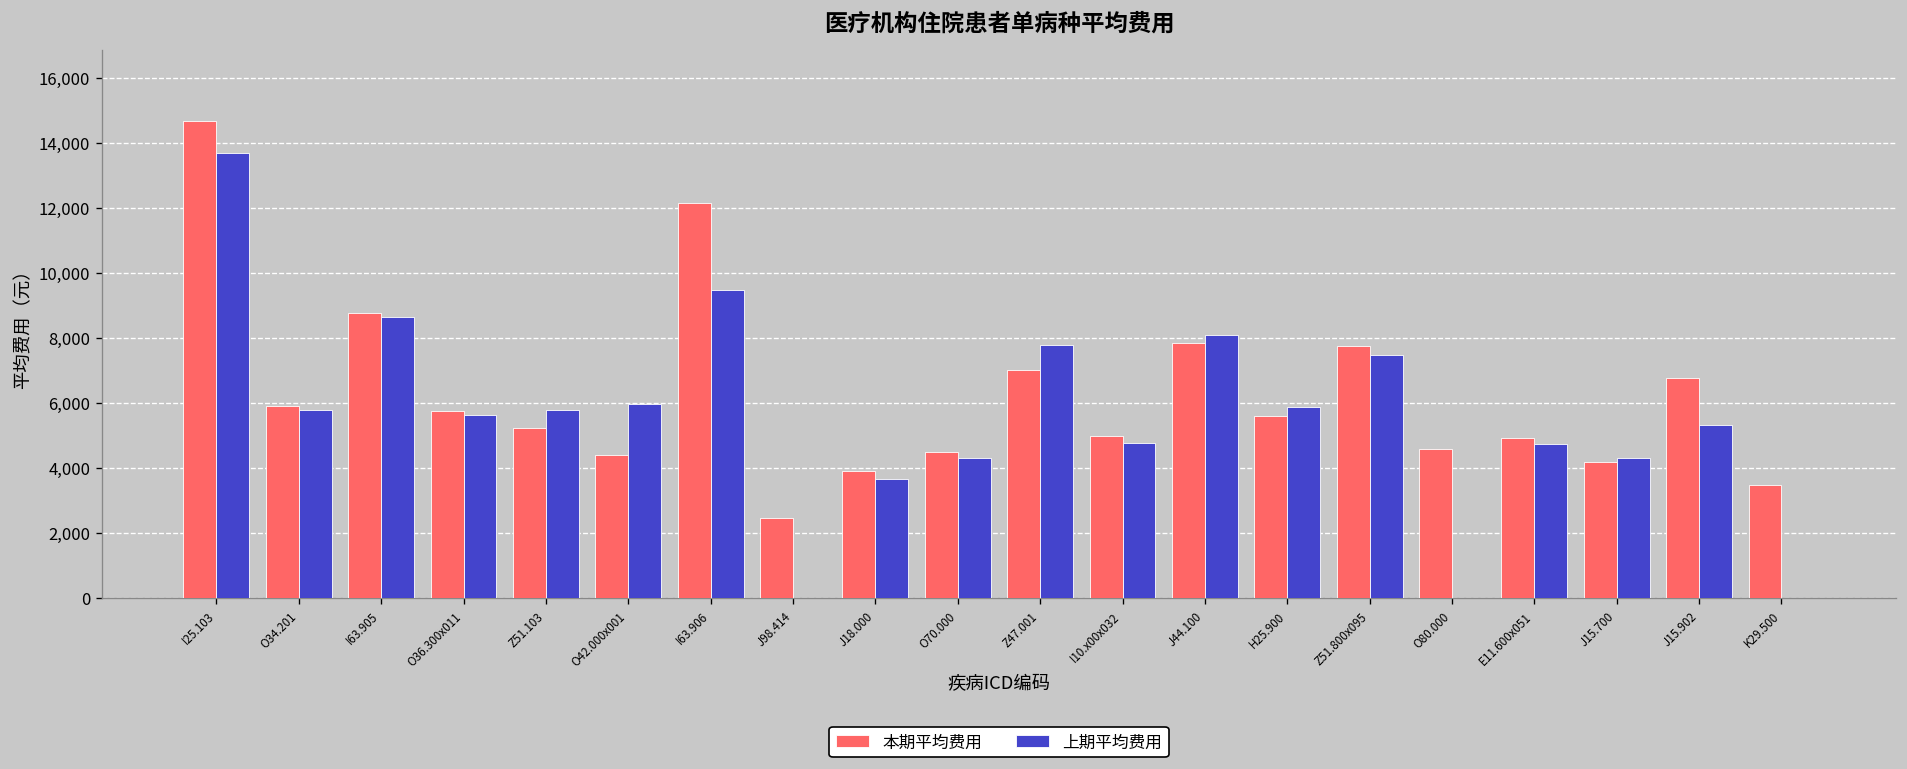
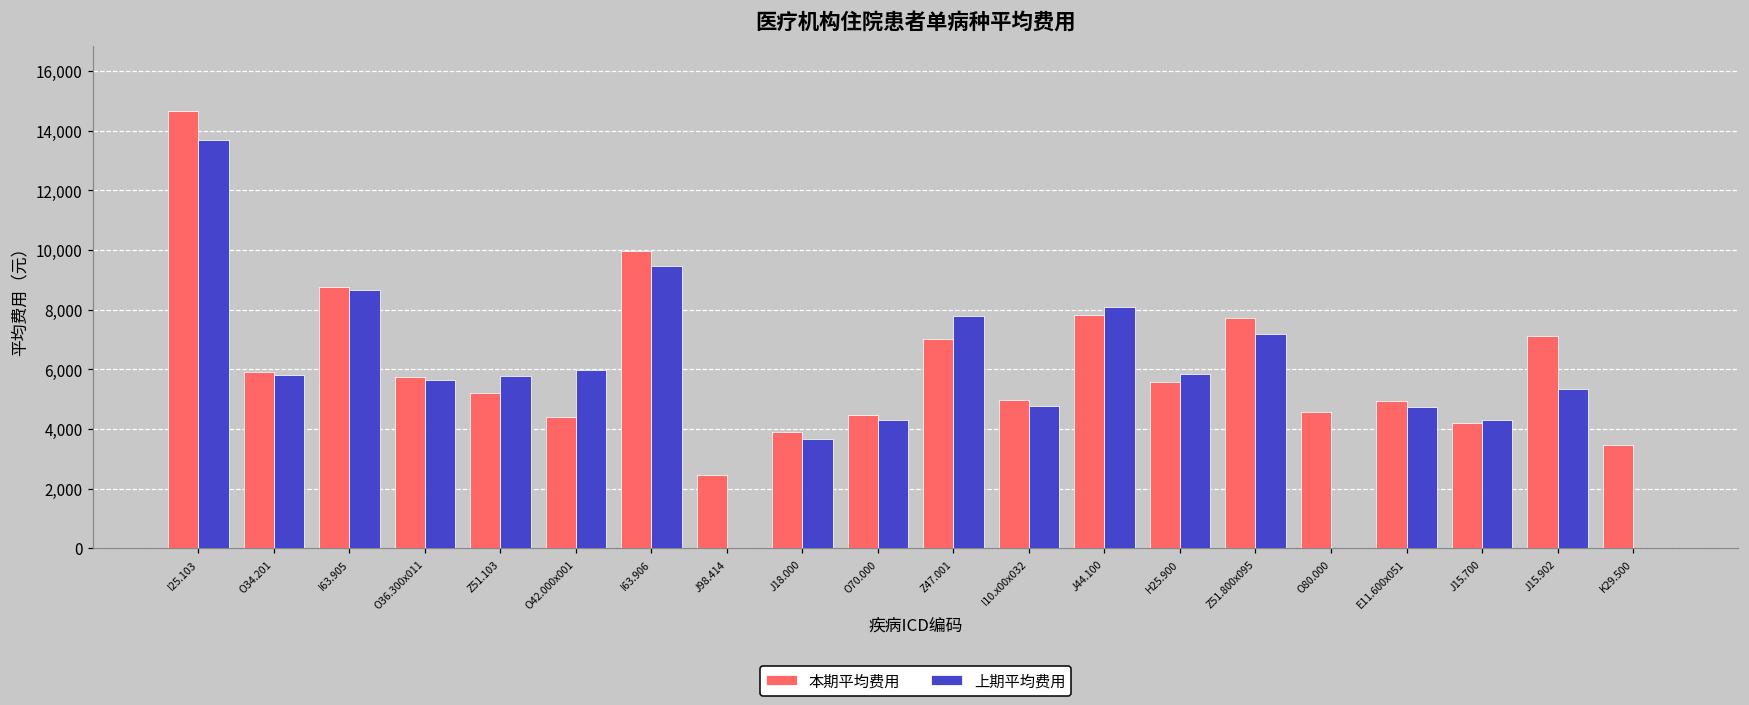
  {
    "本期平均费用": {
      "I25.103": "14,700",
      "O34.201": "5,900",
      "I63.905": "8,800",
      "O36.300x011": "5,800",
      "Z51.103": "5,200",
      "O42.000x001": "4,400",
-     "I63.906": "12,100",
+     "I63.906": "10,000",
      "J98.414": "2,400",
      "J18.000": "3,900",
      "O70.000": "4,500",
      "Z47.001": "7,000",
      "I10.x00x032": "5,000",
      "J44.100": "7,800",
      "H25.900": "5,600",
      "Z51.800x095": "7,700",
      "O80.000": "4,600",
      "E11.600x051": "4,900",
      "J15.700": "4,200",
-     "J15.902": "6,800",
+     "J15.902": "7,100",
      "K29.500": "3,500"
    },
    "上期平均费用": {
      "I25.103": "13,700",
      "O34.201": "5,800",
      "I63.905": "8,700",
      "O36.300x011": "5,600",
      "Z51.103": "5,800",
      "O42.000x001": "6,000",
      "I63.906": "9,500",
      "J98.414": "0",
      "J18.000": "3,700",
      "O70.000": "4,300",
      "Z47.001": "7,800",
      "I10.x00x032": "4,800",
      "J44.100": "8,100",
      "H25.900": "5,900",
-     "Z51.800x095": "7,500",
+     "Z51.800x095": "7,200",
      "O80.000": "0",
      "E11.600x051": "4,700",
      "J15.700": "4,300",
      "J15.902": "5,300",
      "K29.500": "0"
    }
  }
